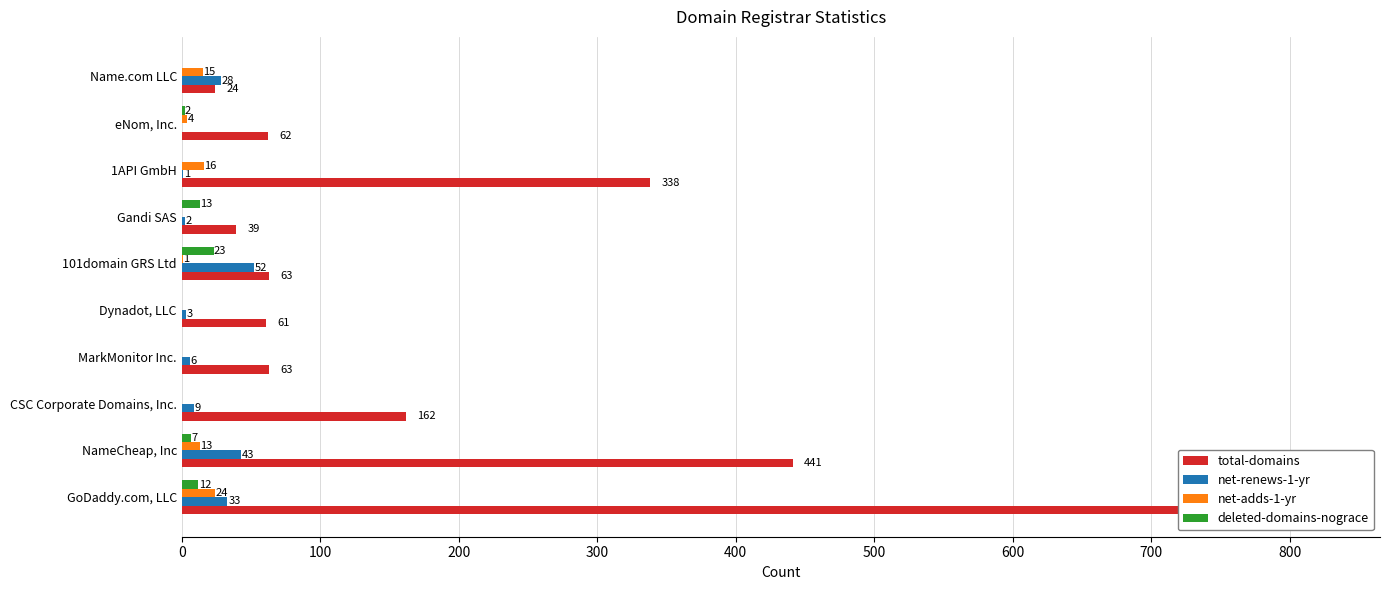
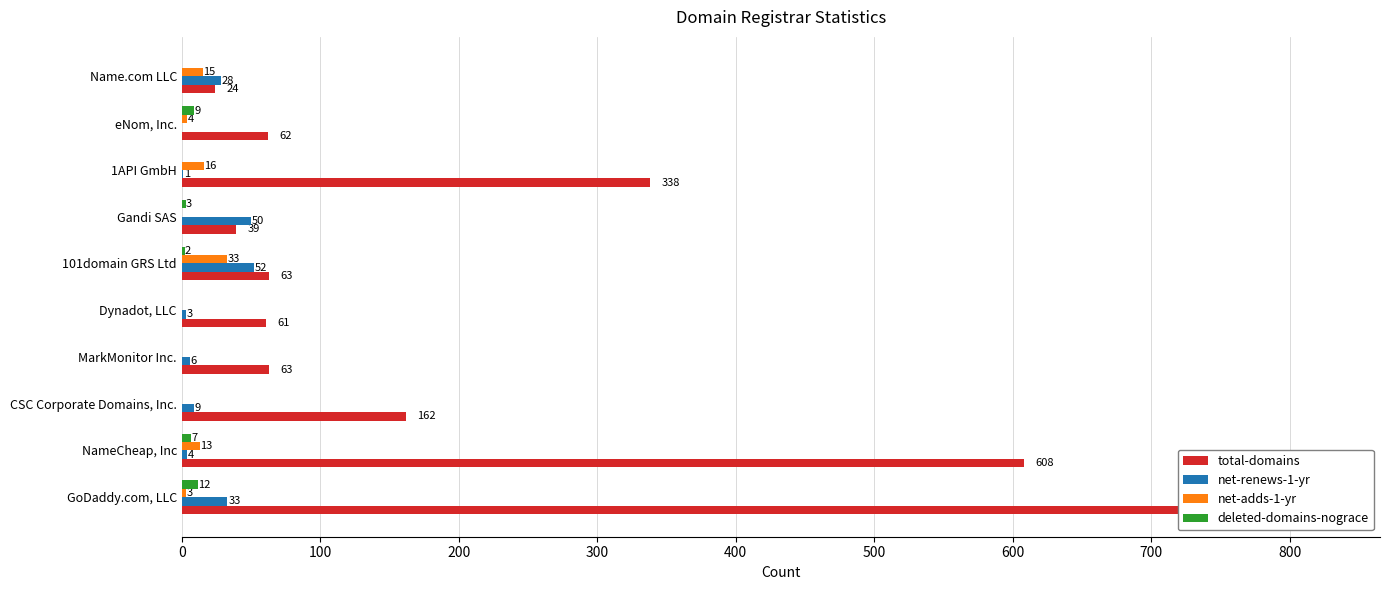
  {
    "total-domains": {
      "Name.com LLC": 24,
      "eNom, Inc.": 62,
      "1API GmbH": 338,
      "Gandi SAS": 39,
      "101domain GRS Ltd": 63,
      "Dynadot, LLC": 61,
      "MarkMonitor Inc.": 63,
      "CSC Corporate Domains, Inc.": 162,
-     "NameCheap, Inc": 441
+     "NameCheap, Inc": 608
    },
    "net-renews-1-yr": {
      "Name.com LLC": 28,
      "1API GmbH": 1,
-     "Gandi SAS": 2,
+     "Gandi SAS": 50,
      "101domain GRS Ltd": 52,
      "Dynadot, LLC": 3,
      "MarkMonitor Inc.": 6,
      "CSC Corporate Domains, Inc.": 9,
-     "NameCheap, Inc": 43,
+     "NameCheap, Inc": 4,
      "GoDaddy.com, LLC": 33
    },
    "net-adds-1-yr": {
      "Name.com LLC": 15,
      "eNom, Inc.": 4,
      "1API GmbH": 16,
-     "101domain GRS Ltd": 1,
+     "101domain GRS Ltd": 33,
      "NameCheap, Inc": 13,
-     "GoDaddy.com, LLC": 24
+     "GoDaddy.com, LLC": 3
    },
    "deleted-domains-nograce": {
-     "eNom, Inc.": 2,
-     "Gandi SAS": 13,
-     "101domain GRS Ltd": 23,
+     "eNom, Inc.": 9,
+     "Gandi SAS": 3,
+     "101domain GRS Ltd": 2,
      "NameCheap, Inc": 7,
      "GoDaddy.com, LLC": 12
    }
  }
